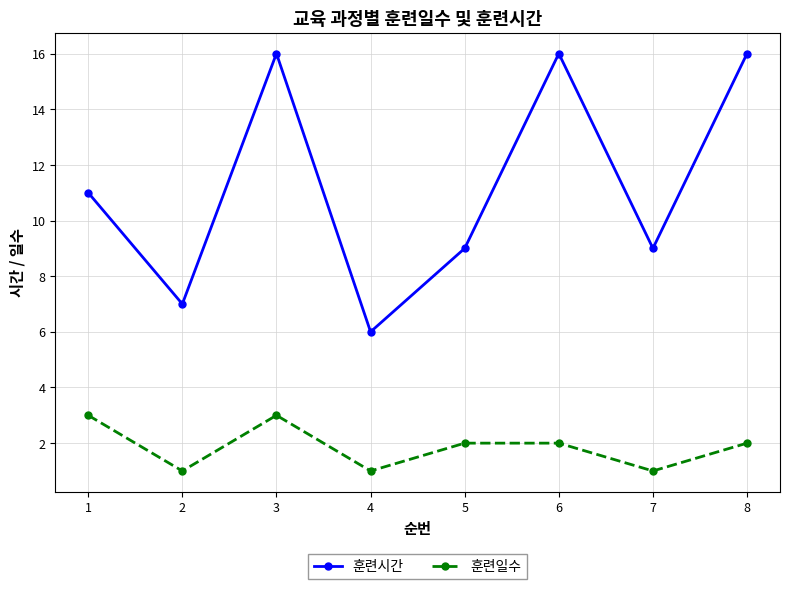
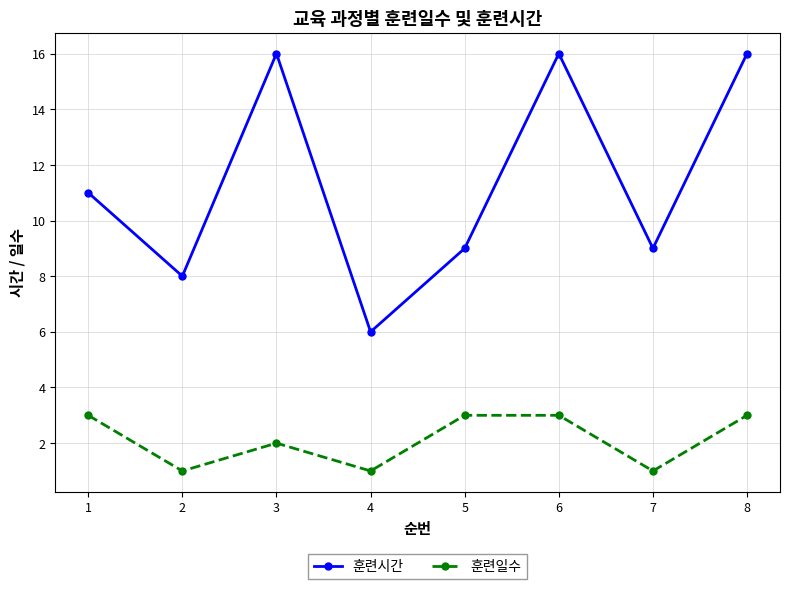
  {
    "훈련시간": {
      "1": 11,
-     "2": 7,
+     "2": 8,
      "3": 16,
      "4": 6,
      "5": 9,
      "6": 16,
      "7": 9,
      "8": 16
    },
    "훈련일수": {
      "1": 3,
      "2": 1,
-     "3": 3,
+     "3": 2,
      "4": 1,
-     "5": 2,
-     "6": 2,
+     "5": 3,
+     "6": 3,
      "7": 1,
-     "8": 2
+     "8": 3
    }
  }
